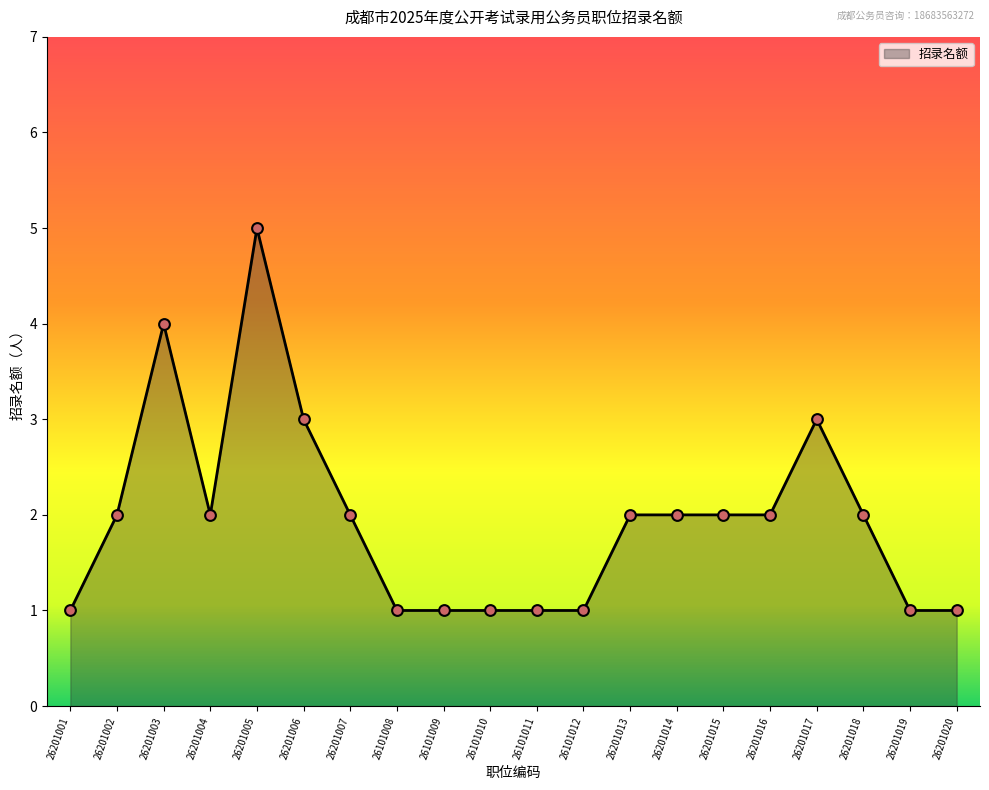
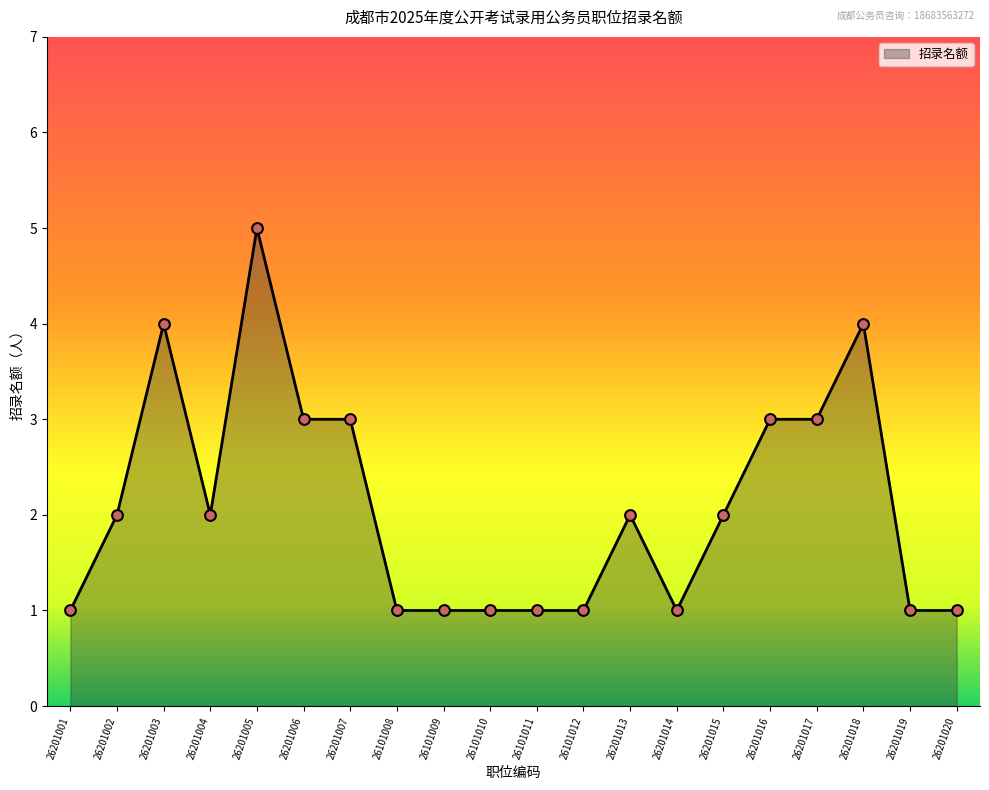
  {
    "26201001": 1,
    "26201002": 2,
    "26201003": 4,
    "26201004": 2,
    "26201005": 5,
    "26201006": 3,
-   "26201007": 2,
+   "26201007": 3,
    "26101008": 1,
    "26101009": 1,
    "26101010": 1,
    "26101011": 1,
    "26101012": 1,
    "26201013": 2,
-   "26201014": 2,
+   "26201014": 1,
    "26201015": 2,
-   "26201016": 2,
+   "26201016": 3,
    "26201017": 3,
-   "26201018": 2,
+   "26201018": 4,
    "26201019": 1,
    "26201020": 1
  }
